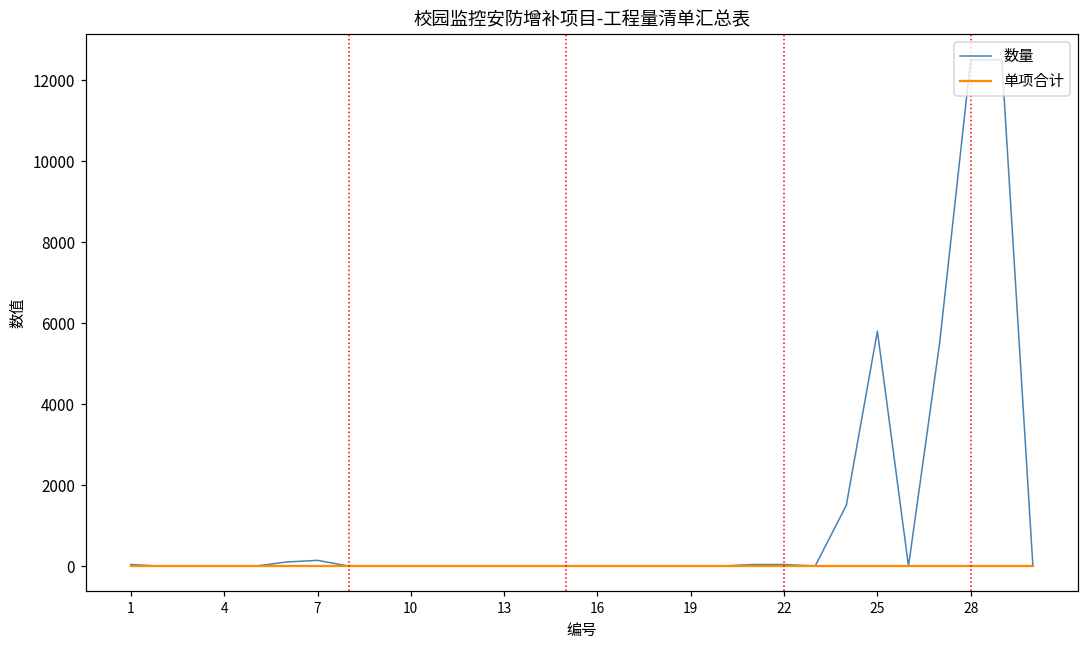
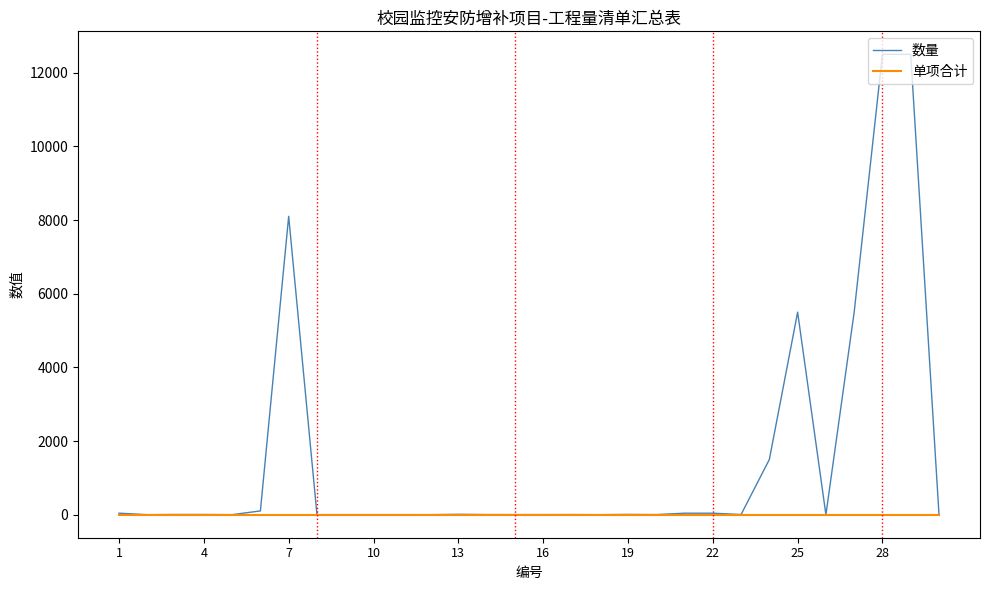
  {
    "数量": {
-     "7": 100,
-     "25": 5800
+     "7": 8100,
+     "25": 5500
    },
    "单项合计": {
      "7": 0,
      "25": 0,
      "28": 0
    }
  }
